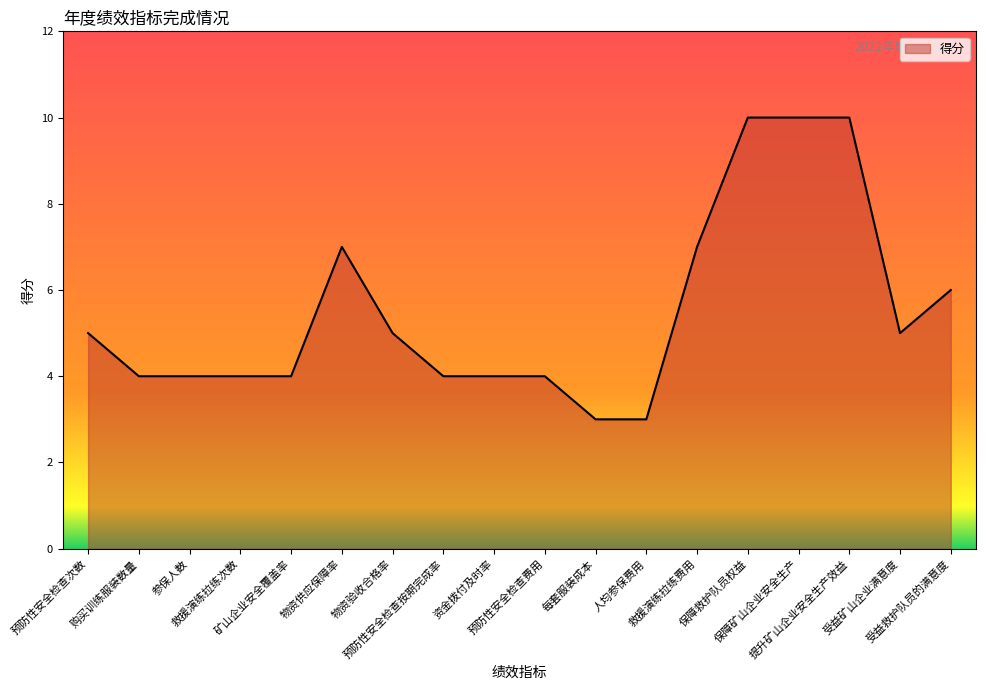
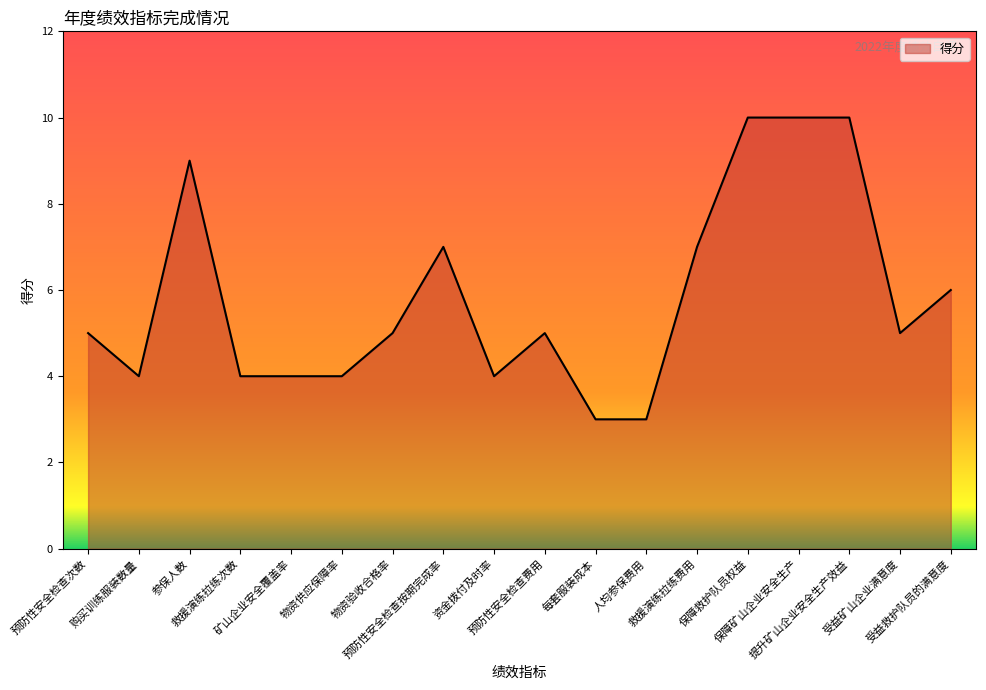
  {
    "预防性安全检查次数": 5,
    "购买训练服装数量": 4,
-   "参保人数": 4,
+   "参保人数": 9,
    "救援演练拉练次数": 4,
    "矿山企业安全覆盖率": 4,
-   "物资供应保障率": 7,
+   "物资供应保障率": 4,
    "物资验收合格率": 5,
-   "预防性安全检查按期完成率": 4,
+   "预防性安全检查按期完成率": 7,
    "资金拨付及时率": 4,
-   "预防性安全检查费用": 4,
+   "预防性安全检查费用": 5,
    "每套服装成本": 3,
    "人均参保费用": 3,
    "救援演练拉练费用": 7,
    "保障救护队员权益": 10,
    "保障矿山企业安全生产": 10,
    "提升矿山企业安全生产效益": 10,
    "受益矿山企业满意度": 5,
    "受益救护队员的满意度": 6
  }
